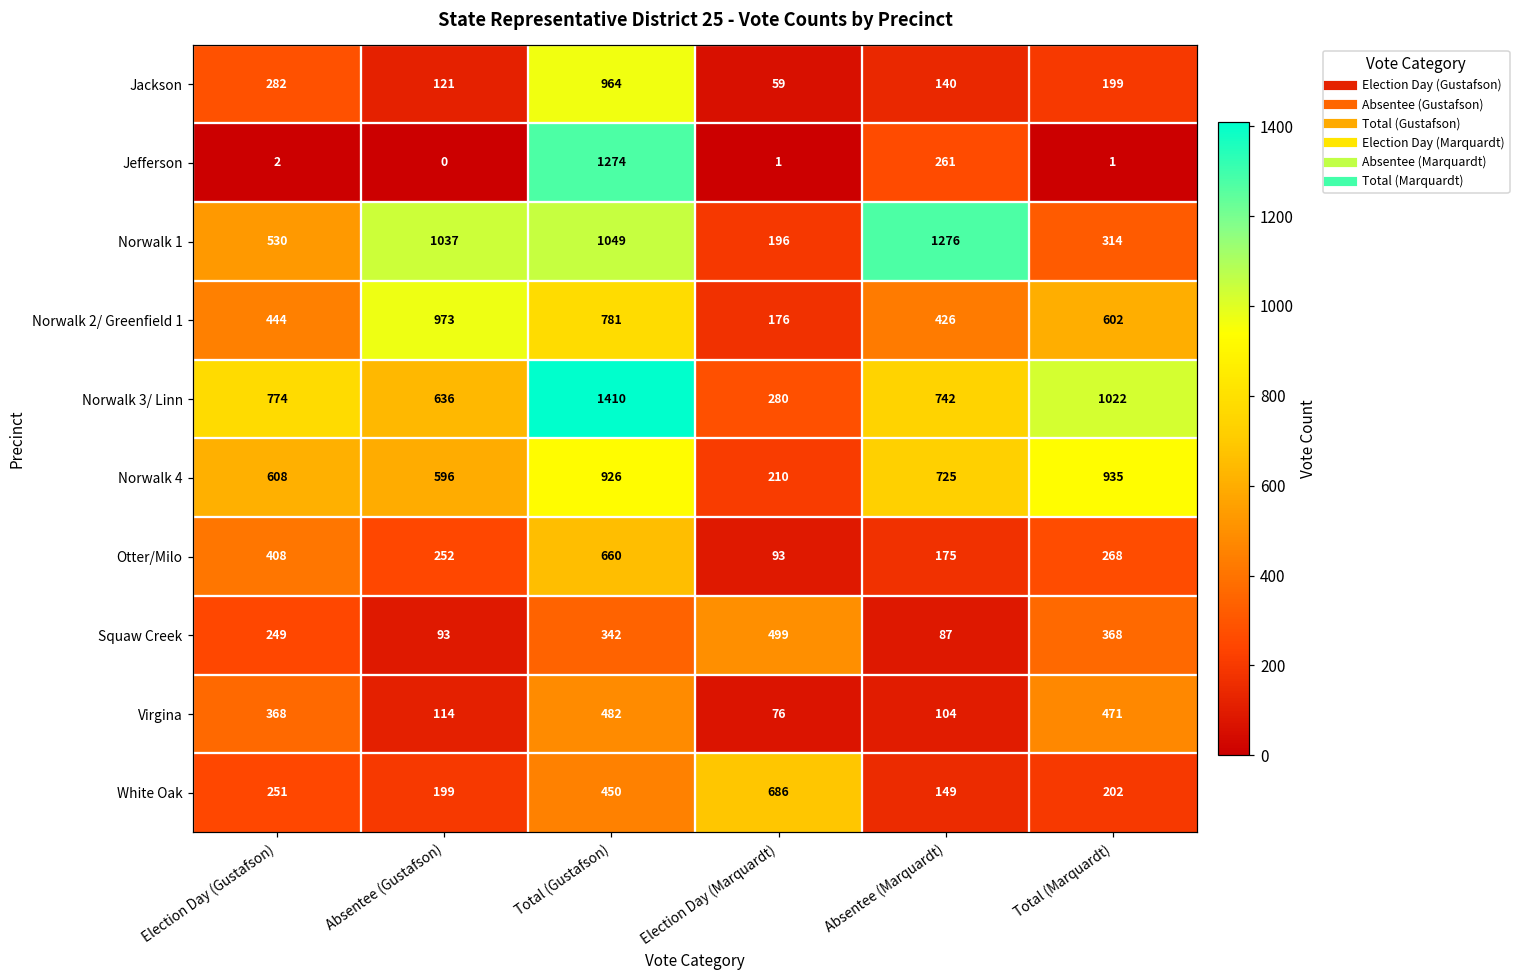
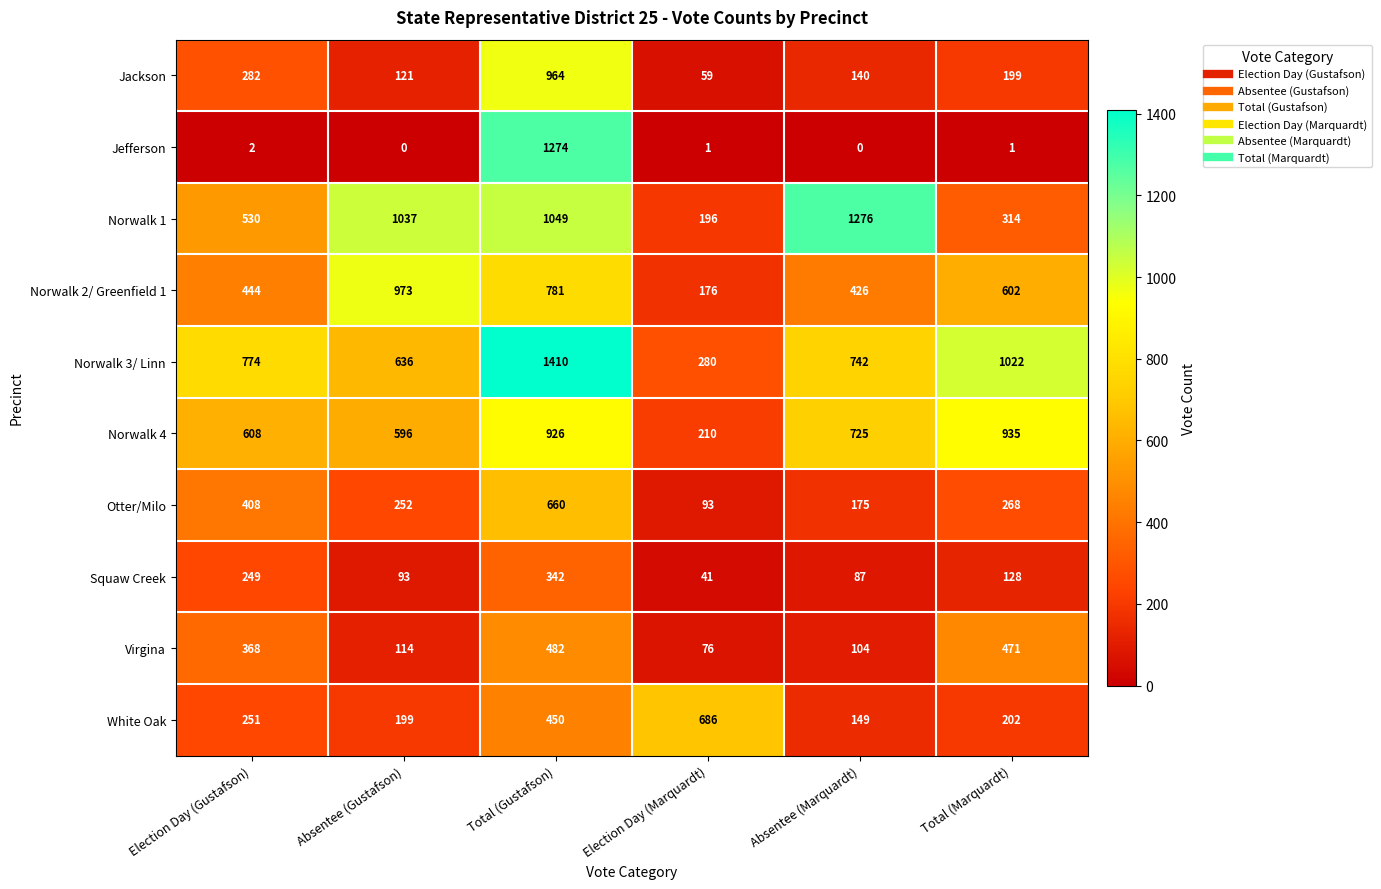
  {
    "Jackson": {
      "Election Day (Gustafson)": 282,
      "Absentee (Gustafson)": 121,
      "Total (Gustafson)": 964,
      "Election Day (Marquardt)": 59,
      "Absentee (Marquardt)": 140,
      "Total (Marquardt)": 199
    },
    "Jefferson": {
      "Election Day (Gustafson)": 2,
      "Absentee (Gustafson)": 0,
      "Total (Gustafson)": 1274,
      "Election Day (Marquardt)": 1,
-     "Absentee (Marquardt)": 261,
+     "Absentee (Marquardt)": 0,
      "Total (Marquardt)": 1
    },
    "Norwalk 1": {
      "Election Day (Gustafson)": 530,
      "Absentee (Gustafson)": 1037,
      "Total (Gustafson)": 1049,
      "Election Day (Marquardt)": 196,
      "Absentee (Marquardt)": 1276,
      "Total (Marquardt)": 314
    },
    "Norwalk 2/ Greenfield 1": {
      "Election Day (Gustafson)": 444,
      "Absentee (Gustafson)": 973,
      "Total (Gustafson)": 781,
      "Election Day (Marquardt)": 176,
      "Absentee (Marquardt)": 426,
      "Total (Marquardt)": 602
    },
    "Norwalk 3/ Linn": {
      "Election Day (Gustafson)": 774,
      "Absentee (Gustafson)": 636,
      "Total (Gustafson)": 1410,
      "Election Day (Marquardt)": 280,
      "Absentee (Marquardt)": 742,
      "Total (Marquardt)": 1022
    },
    "Norwalk 4": {
      "Election Day (Gustafson)": 608,
      "Absentee (Gustafson)": 596,
      "Total (Gustafson)": 926,
      "Election Day (Marquardt)": 210,
      "Absentee (Marquardt)": 725,
      "Total (Marquardt)": 935
    },
    "Otter/Milo": {
      "Election Day (Gustafson)": 408,
      "Absentee (Gustafson)": 252,
      "Total (Gustafson)": 660,
      "Election Day (Marquardt)": 93,
      "Absentee (Marquardt)": 175,
      "Total (Marquardt)": 268
    },
    "Squaw Creek": {
      "Election Day (Gustafson)": 249,
      "Absentee (Gustafson)": 93,
      "Total (Gustafson)": 342,
-     "Election Day (Marquardt)": 499,
+     "Election Day (Marquardt)": 41,
      "Absentee (Marquardt)": 87,
-     "Total (Marquardt)": 368
+     "Total (Marquardt)": 128
    },
    "Virgina": {
      "Election Day (Gustafson)": 368,
      "Absentee (Gustafson)": 114,
      "Total (Gustafson)": 482,
      "Election Day (Marquardt)": 76,
      "Absentee (Marquardt)": 104,
      "Total (Marquardt)": 471
    },
    "White Oak": {
      "Election Day (Gustafson)": 251,
      "Absentee (Gustafson)": 199,
      "Total (Gustafson)": 450,
      "Election Day (Marquardt)": 686,
      "Absentee (Marquardt)": 149,
      "Total (Marquardt)": 202
    }
  }
